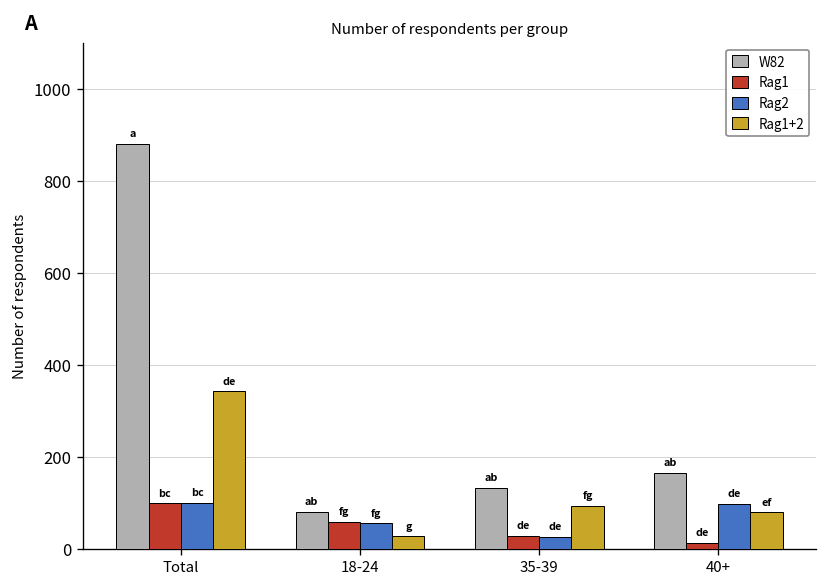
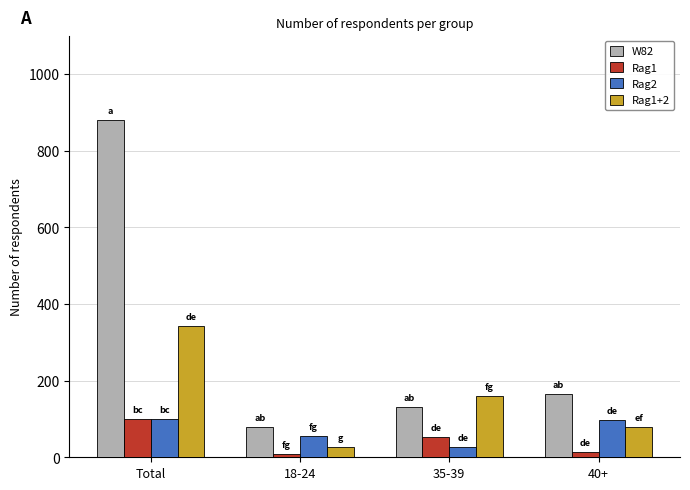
  {
    "W82": {
      "Total": 880,
      "18-24": 80,
      "35-39": 130,
      "40+": 170
    },
    "Rag1": {
      "Total": 100,
-     "18-24": 60,
-     "35-39": 30,
+     "18-24": 10,
+     "35-39": 50,
      "40+": 10
    },
    "Rag2": {
      "Total": 100,
      "18-24": 60,
      "35-39": 30,
      "40+": 100
    },
    "Rag1+2": {
      "Total": 340,
      "18-24": 30,
-     "35-39": 90,
+     "35-39": 160,
      "40+": 80
    }
  }
